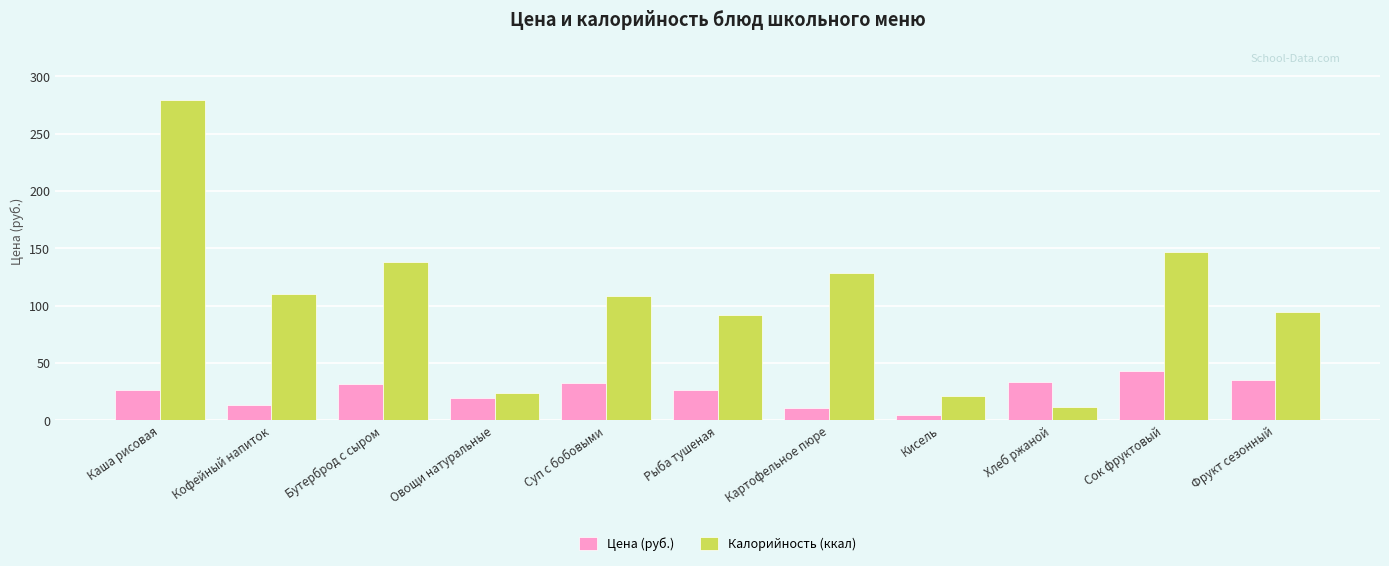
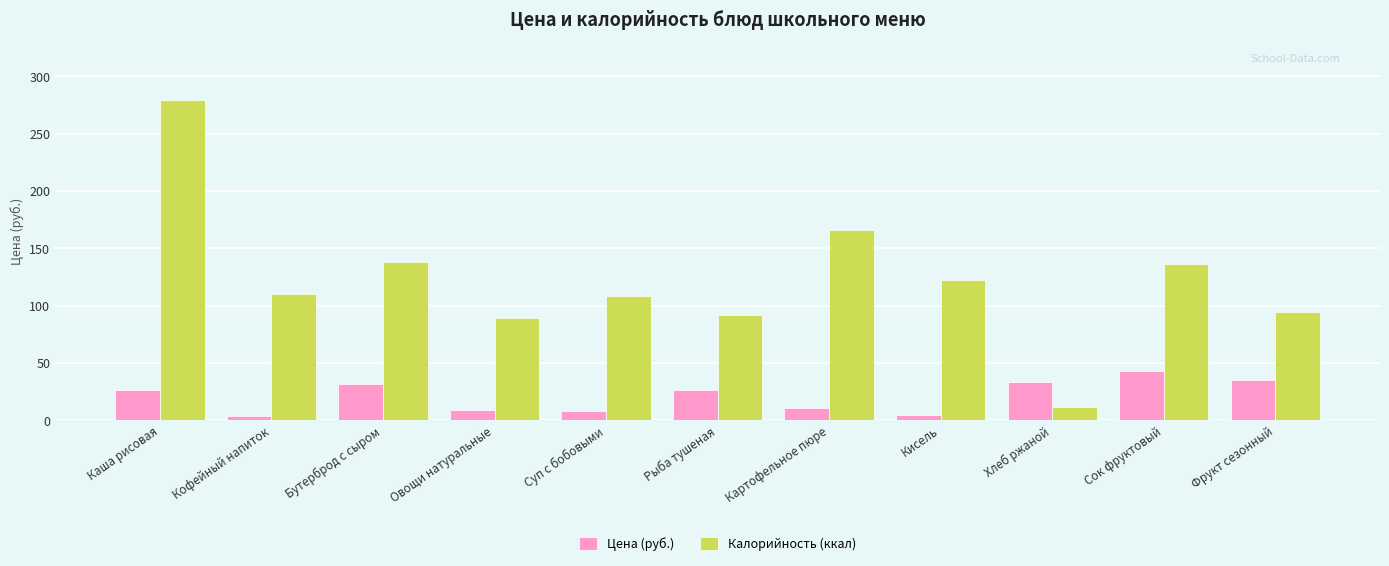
  {
    "Цена (руб.)": {
      "Каша рисовая": 26,
-     "Кофейный напиток": 13,
+     "Кофейный напиток": 4,
      "Бутерброд с сыром": 31,
-     "Овощи натуральные": 20,
-     "Суп с бобовыми": 33,
+     "Овощи натуральные": 9,
+     "Суп с бобовыми": 8,
      "Рыба тушеная": 27,
      "Картофельное пюре": 11,
      "Кисель": 5,
      "Хлеб ржаной": 33,
      "Сок фруктовый": 43,
      "Фрукт сезонный": 35
    },
    "Калорийность (ккал)": {
      "Каша рисовая": 279,
      "Кофейный напиток": 110,
      "Бутерброд с сыром": 138,
-     "Овощи натуральные": 24,
+     "Овощи натуральные": 89,
      "Суп с бобовыми": 108,
      "Рыба тушеная": 92,
-     "Картофельное пюре": 128,
-     "Кисель": 21,
+     "Картофельное пюре": 166,
+     "Кисель": 122,
      "Хлеб ржаной": 12,
-     "Сок фруктовый": 147,
+     "Сок фруктовый": 136,
      "Фрукт сезонный": 94
    }
  }
